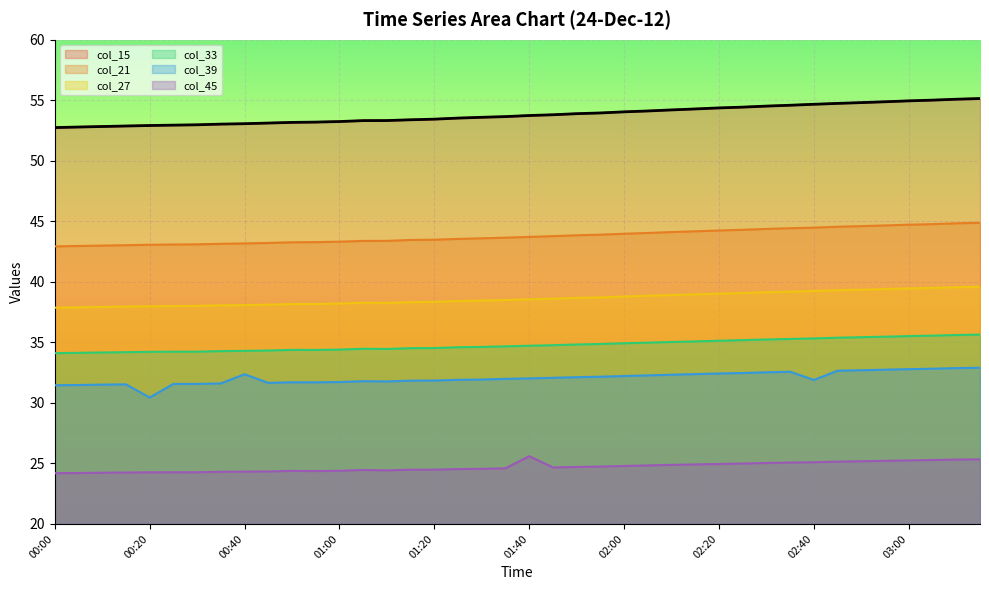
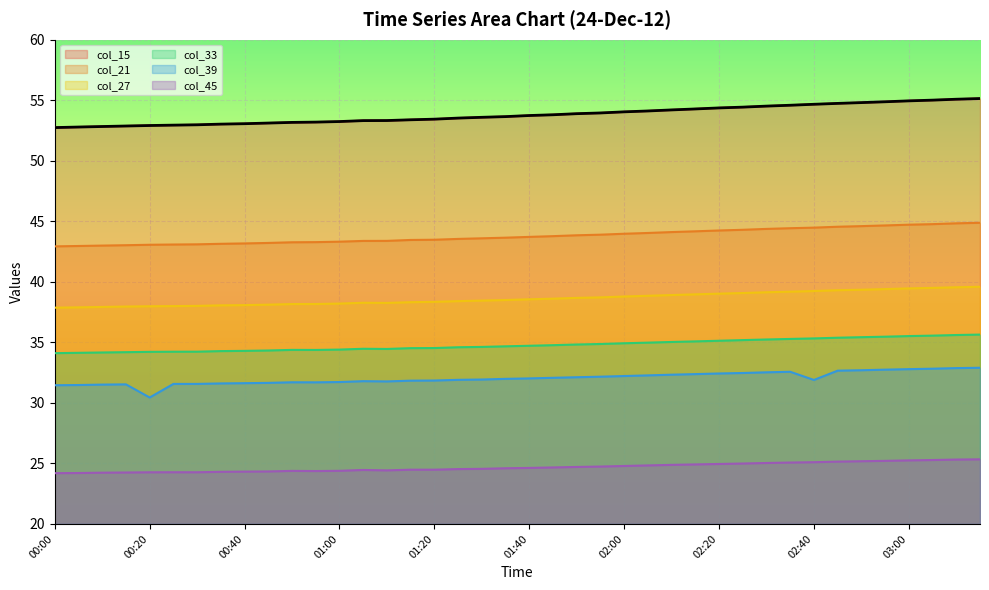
  {
    "col_33": {
      "00:00": 34.1,
      "00:20": 34.2,
      "00:40": 34.3,
      "01:00": 34.4,
      "01:20": 34.5,
      "01:40": 34.7,
      "02:00": 34.9,
      "02:20": 35.1,
      "02:40": 35.3,
      "03:00": 35.5
    },
    "col_39": {
      "00:00": 31.5,
      "00:20": 30.4,
-     "00:40": 32.4,
+     "00:40": 31.6,
      "01:00": 31.7,
      "01:20": 31.8,
      "01:40": 32.0,
      "02:00": 32.2,
      "02:20": 32.4,
      "02:40": 31.9,
      "03:00": 32.8
    },
    "col_45": {
      "00:00": 24.2,
      "00:20": 24.3,
      "00:40": 24.3,
      "01:00": 24.4,
      "01:20": 24.5,
-     "01:40": 25.6,
+     "01:40": 24.6,
      "02:00": 24.8,
      "02:20": 25.0,
      "02:40": 25.1,
      "03:00": 25.3
    }
  }
